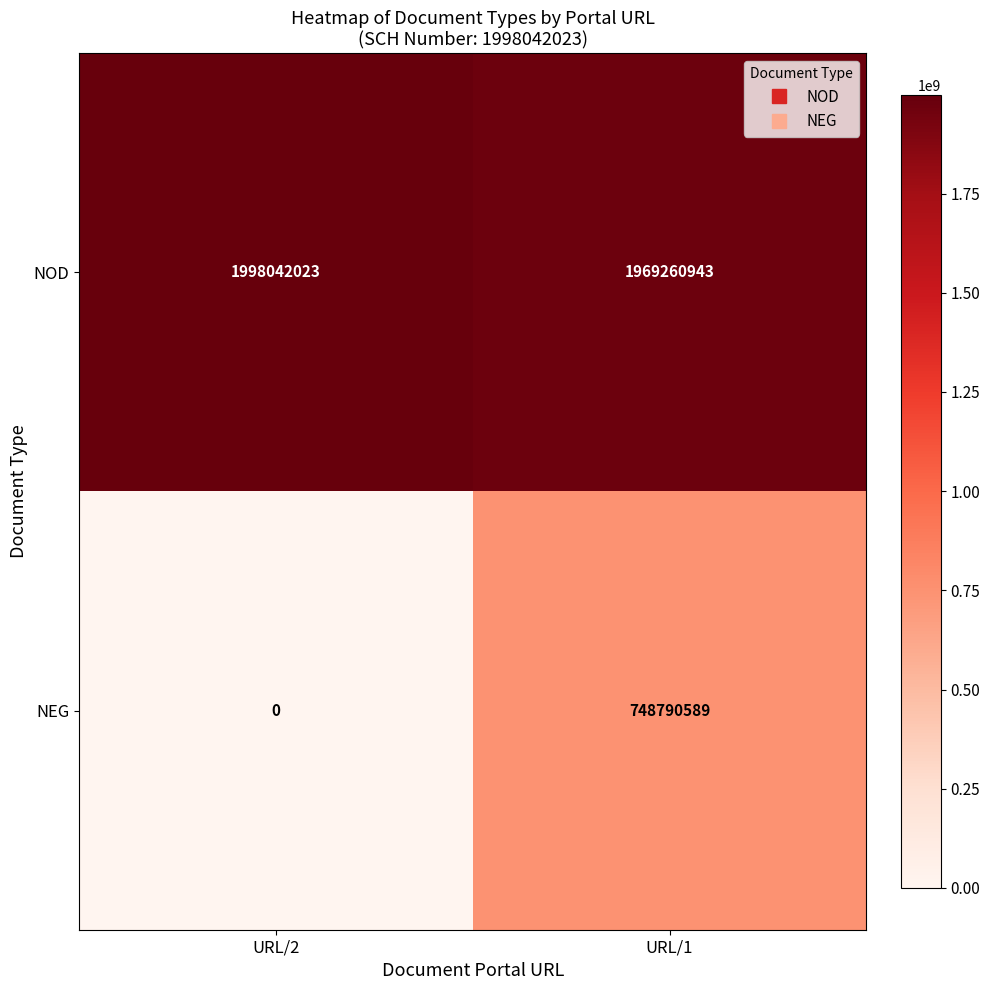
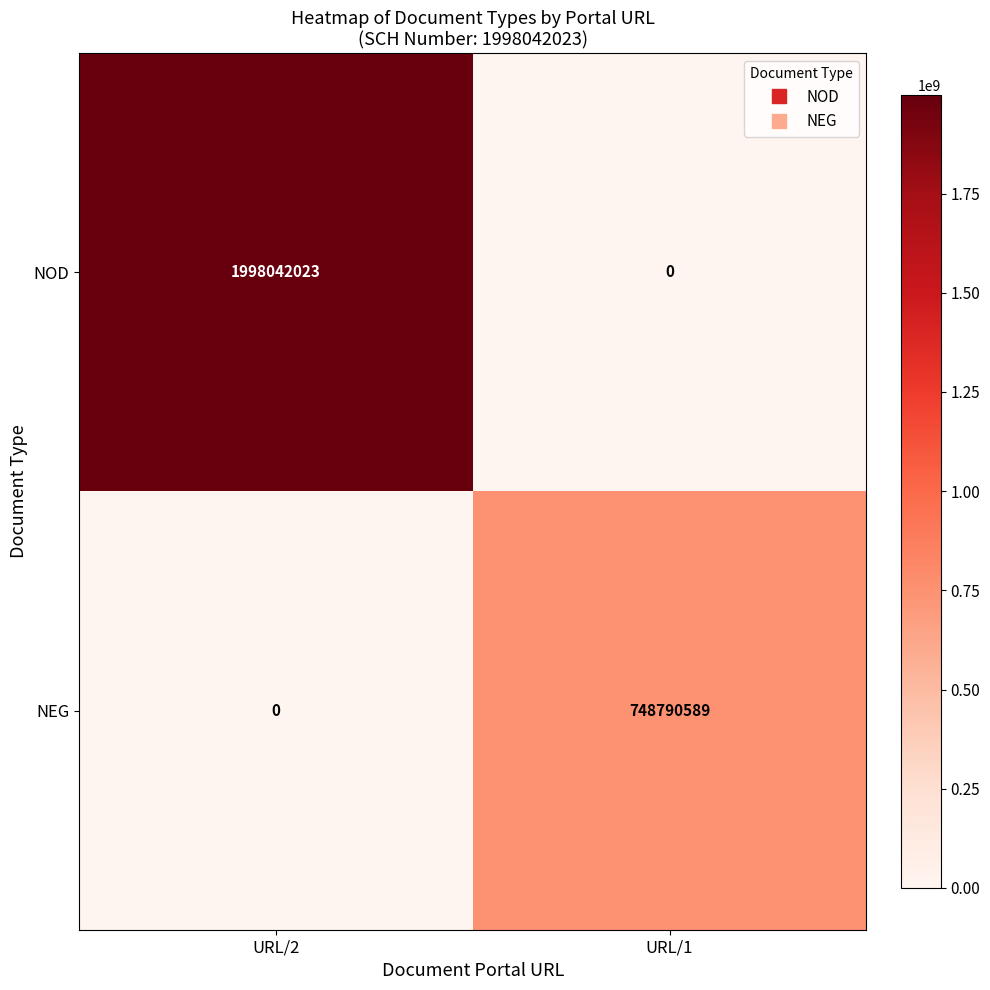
  {
    "NOD": {
      "URL/2": 1998042023,
-     "URL/1": 1969260943
+     "URL/1": 0
    },
    "NEG": {
      "URL/2": 0,
      "URL/1": 748790589
    }
  }
